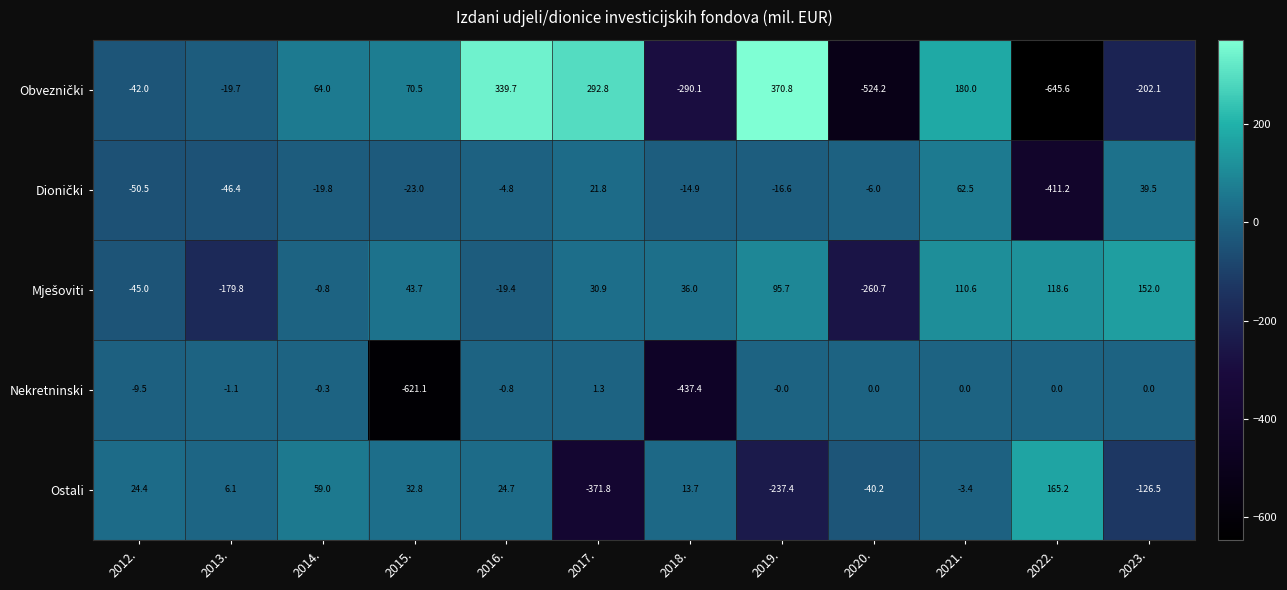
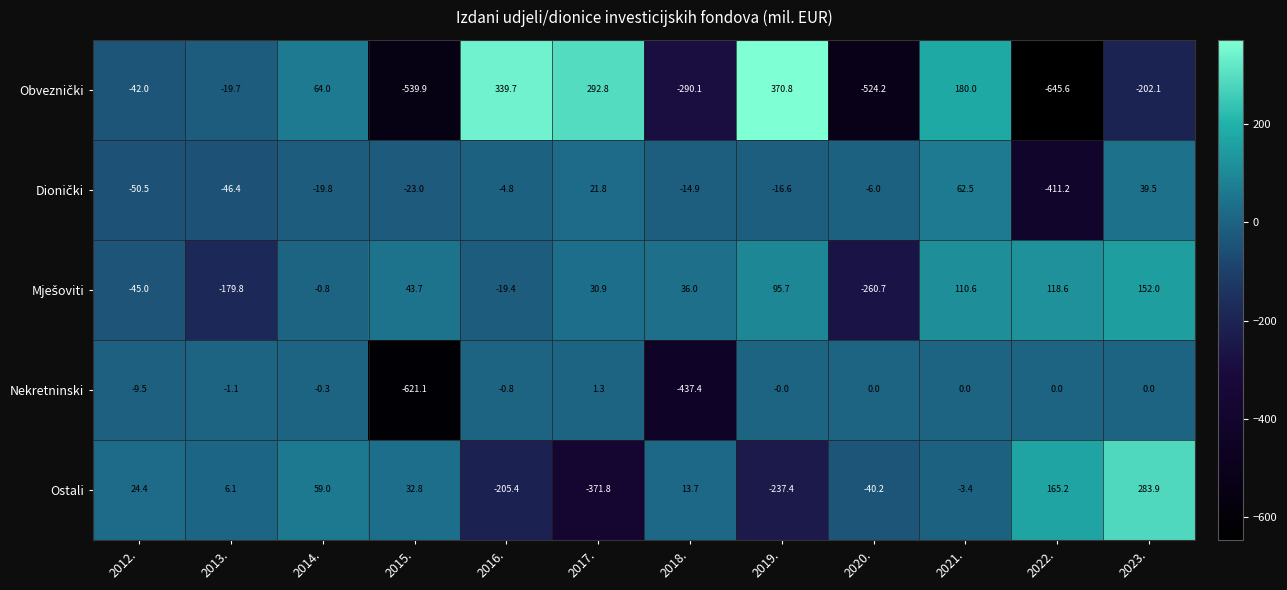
  {
    "Obveznički": {
      "2012.": -42.0,
      "2013.": -19.7,
      "2014.": 64.0,
-     "2015.": 70.5,
+     "2015.": -539.9,
      "2016.": 339.7,
      "2017.": 292.8,
      "2018.": -290.1,
      "2019.": 370.8,
      "2020.": -524.2,
      "2021.": 180.0,
      "2022.": -645.6,
      "2023.": -202.1
    },
    "Dionički": {
      "2012.": -50.5,
      "2013.": -46.4,
      "2014.": -19.8,
      "2015.": -23.0,
      "2016.": -4.8,
      "2017.": 21.8,
      "2018.": -14.9,
      "2019.": -16.6,
      "2020.": -6.0,
      "2021.": 62.5,
      "2022.": -411.2,
      "2023.": 39.5
    },
    "Mješoviti": {
      "2012.": -45.0,
      "2013.": -179.8,
      "2014.": -0.8,
      "2015.": 43.7,
      "2016.": -19.4,
      "2017.": 30.9,
      "2018.": 36.0,
      "2019.": 95.7,
      "2020.": -260.7,
      "2021.": 110.6,
      "2022.": 118.6,
      "2023.": 152.0
    },
    "Nekretninski": {
      "2012.": -9.5,
      "2013.": -1.1,
      "2014.": -0.3,
      "2015.": -621.1,
      "2016.": -0.8,
      "2017.": 1.3,
      "2018.": -437.4,
      "2019.": -0.0,
      "2020.": 0.0,
      "2021.": 0.0,
      "2022.": 0.0,
      "2023.": 0.0
    },
    "Ostali": {
      "2012.": 24.4,
      "2013.": 6.1,
      "2014.": 59.0,
      "2015.": 32.8,
-     "2016.": 24.7,
+     "2016.": -205.4,
      "2017.": -371.8,
      "2018.": 13.7,
      "2019.": -237.4,
      "2020.": -40.2,
      "2021.": -3.4,
      "2022.": 165.2,
-     "2023.": -126.5
+     "2023.": 283.9
    }
  }
